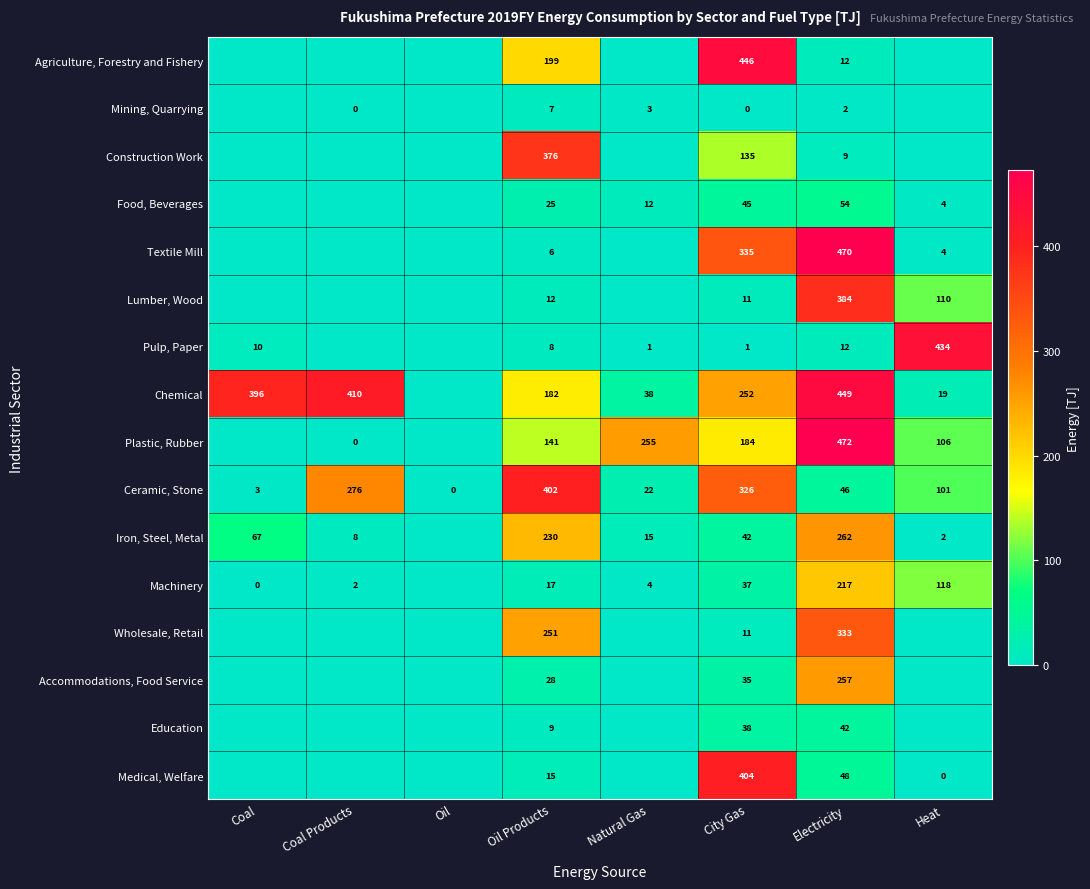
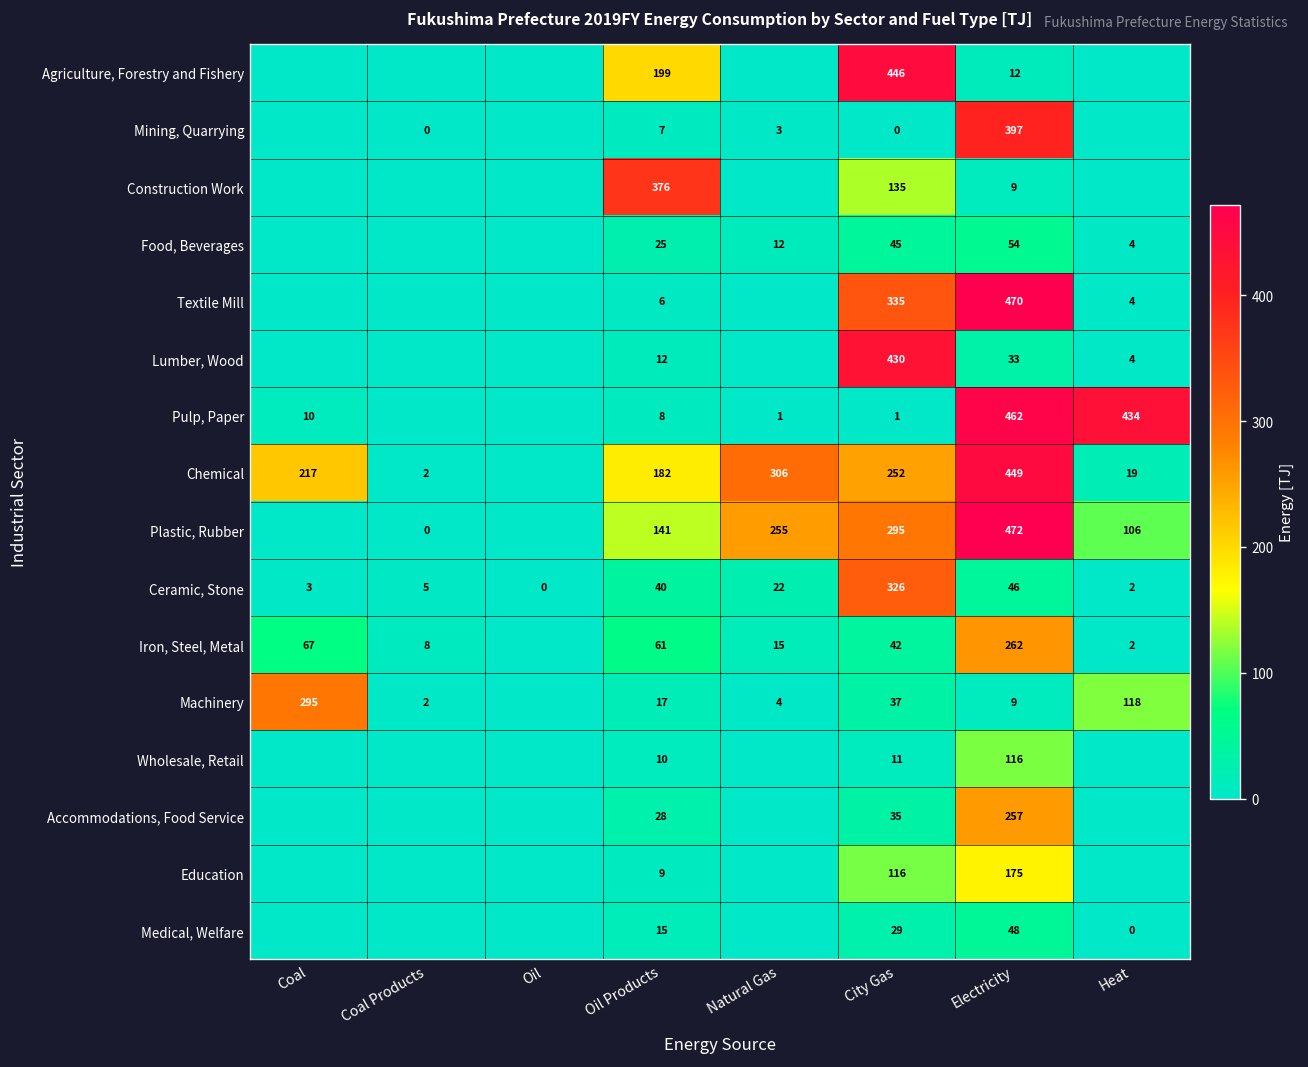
  {
    "Agriculture, Forestry and Fishery": {
      "Oil Products": 199,
      "City Gas": 446,
      "Electricity": 12
    },
    "Mining, Quarrying": {
      "Coal Products": 0,
      "Oil Products": 7,
      "Natural Gas": 3,
      "City Gas": 0,
-     "Electricity": 2
+     "Electricity": 397
    },
    "Construction Work": {
      "Oil Products": 376,
      "City Gas": 135,
      "Electricity": 9
    },
    "Food, Beverages": {
      "Oil Products": 25,
      "Natural Gas": 12,
      "City Gas": 45,
      "Electricity": 54,
      "Heat": 4
    },
    "Textile Mill": {
      "Oil Products": 6,
      "City Gas": 335,
      "Electricity": 470,
      "Heat": 4
    },
    "Lumber, Wood": {
      "Oil Products": 12,
-     "City Gas": 11,
-     "Electricity": 384,
-     "Heat": 110
+     "City Gas": 430,
+     "Electricity": 33,
+     "Heat": 4
    },
    "Pulp, Paper": {
      "Coal": 10,
      "Oil Products": 8,
      "Natural Gas": 1,
      "City Gas": 1,
-     "Electricity": 12,
+     "Electricity": 462,
      "Heat": 434
    },
    "Chemical": {
-     "Coal": 396,
-     "Coal Products": 410,
+     "Coal": 217,
+     "Coal Products": 2,
      "Oil Products": 182,
-     "Natural Gas": 38,
+     "Natural Gas": 306,
      "City Gas": 252,
      "Electricity": 449,
      "Heat": 19
    },
    "Plastic, Rubber": {
      "Coal Products": 0,
      "Oil Products": 141,
      "Natural Gas": 255,
-     "City Gas": 184,
+     "City Gas": 295,
      "Electricity": 472,
      "Heat": 106
    },
    "Ceramic, Stone": {
      "Coal": 3,
-     "Coal Products": 276,
+     "Coal Products": 5,
      "Oil": 0,
-     "Oil Products": 402,
+     "Oil Products": 40,
      "Natural Gas": 22,
      "City Gas": 326,
      "Electricity": 46,
-     "Heat": 101
+     "Heat": 2
    },
    "Iron, Steel, Metal": {
      "Coal": 67,
      "Coal Products": 8,
-     "Oil Products": 230,
+     "Oil Products": 61,
      "Natural Gas": 15,
      "City Gas": 42,
      "Electricity": 262,
      "Heat": 2
    },
    "Machinery": {
-     "Coal": 0,
+     "Coal": 295,
      "Coal Products": 2,
      "Oil Products": 17,
      "Natural Gas": 4,
      "City Gas": 37,
-     "Electricity": 217,
+     "Electricity": 9,
      "Heat": 118
    },
    "Wholesale, Retail": {
-     "Oil Products": 251,
+     "Oil Products": 10,
      "City Gas": 11,
-     "Electricity": 333
+     "Electricity": 116
    },
    "Accommodations, Food Service": {
      "Oil Products": 28,
      "City Gas": 35,
      "Electricity": 257
    },
    "Education": {
      "Oil Products": 9,
-     "City Gas": 38,
-     "Electricity": 42
+     "City Gas": 116,
+     "Electricity": 175
    },
    "Medical, Welfare": {
      "Oil Products": 15,
-     "City Gas": 404,
+     "City Gas": 29,
      "Electricity": 48,
      "Heat": 0
    }
  }
